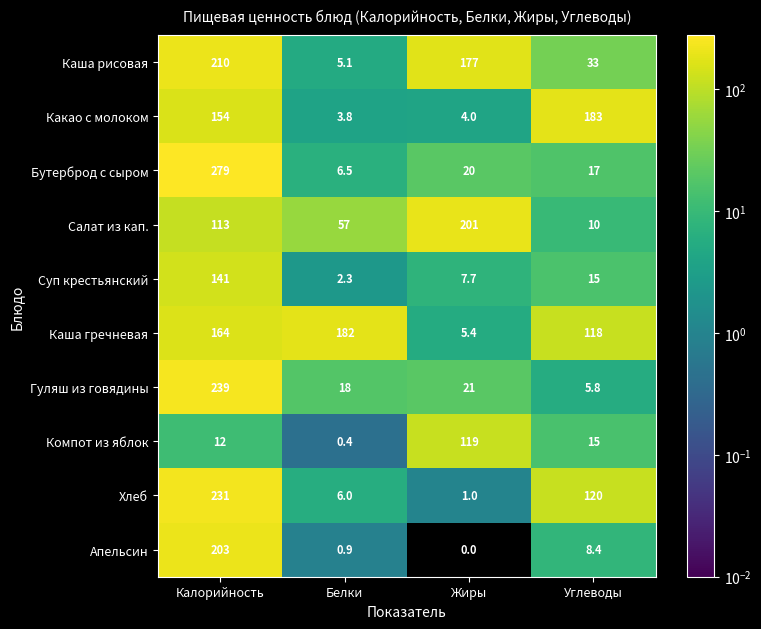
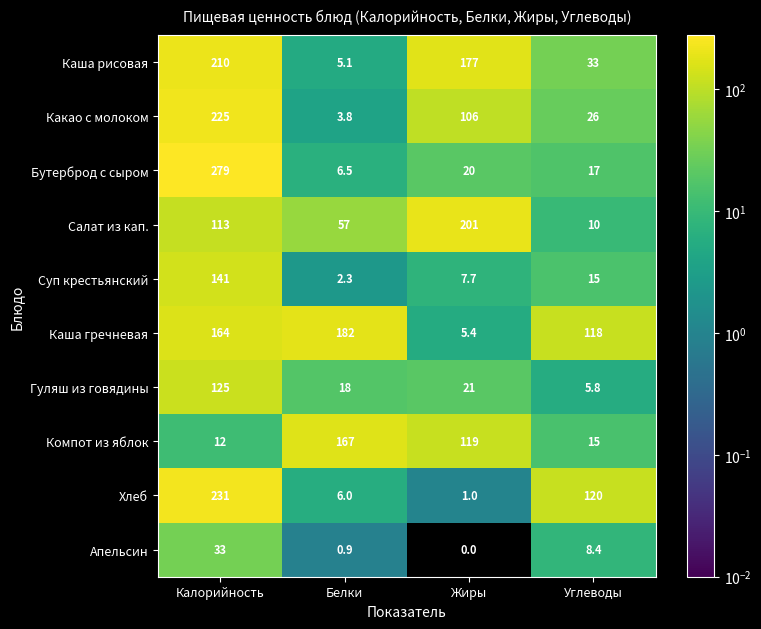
  {
    "Каша рисовая": {
      "Калорийность": 210,
      "Белки": 5.1,
      "Жиры": 177,
      "Углеводы": 33
    },
    "Какао с молоком": {
-     "Калорийность": 154,
+     "Калорийность": 225,
      "Белки": 3.8,
-     "Жиры": 4.0,
-     "Углеводы": 183
+     "Жиры": 106,
+     "Углеводы": 26
    },
    "Бутерброд с сыром": {
      "Калорийность": 279,
      "Белки": 6.5,
      "Жиры": 20,
      "Углеводы": 17
    },
    "Салат из кап.": {
      "Калорийность": 113,
      "Белки": 57,
      "Жиры": 201,
      "Углеводы": 10
    },
    "Суп крестьянский": {
      "Калорийность": 141,
      "Белки": 2.3,
      "Жиры": 7.7,
      "Углеводы": 15
    },
    "Каша гречневая": {
      "Калорийность": 164,
      "Белки": 182,
      "Жиры": 5.4,
      "Углеводы": 118
    },
    "Гуляш из говядины": {
-     "Калорийность": 239,
+     "Калорийность": 125,
      "Белки": 18,
      "Жиры": 21,
      "Углеводы": 5.8
    },
    "Компот из яблок": {
      "Калорийность": 12,
-     "Белки": 0.4,
+     "Белки": 167,
      "Жиры": 119,
      "Углеводы": 15
    },
    "Хлеб": {
      "Калорийность": 231,
      "Белки": 6.0,
      "Жиры": 1.0,
      "Углеводы": 120
    },
    "Апельсин": {
-     "Калорийность": 203,
+     "Калорийность": 33,
      "Белки": 0.9,
      "Жиры": 0.0,
      "Углеводы": 8.4
    }
  }
